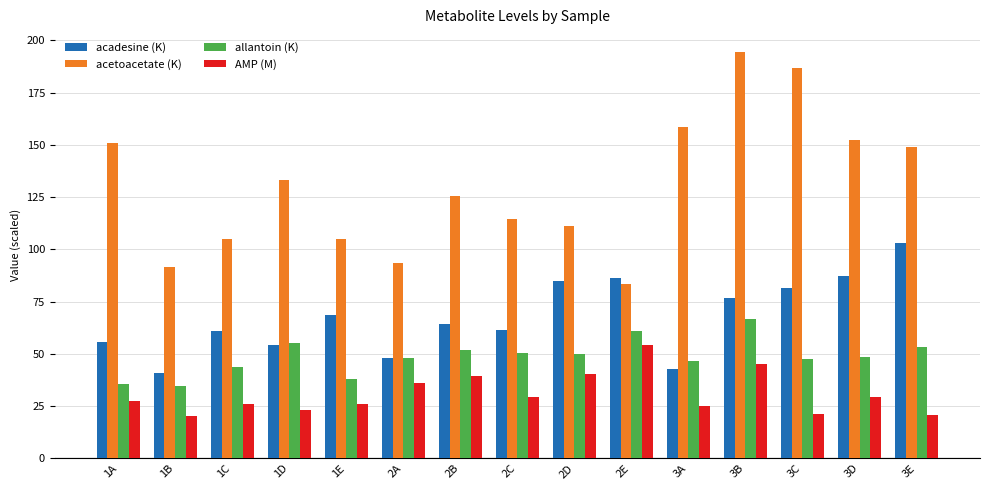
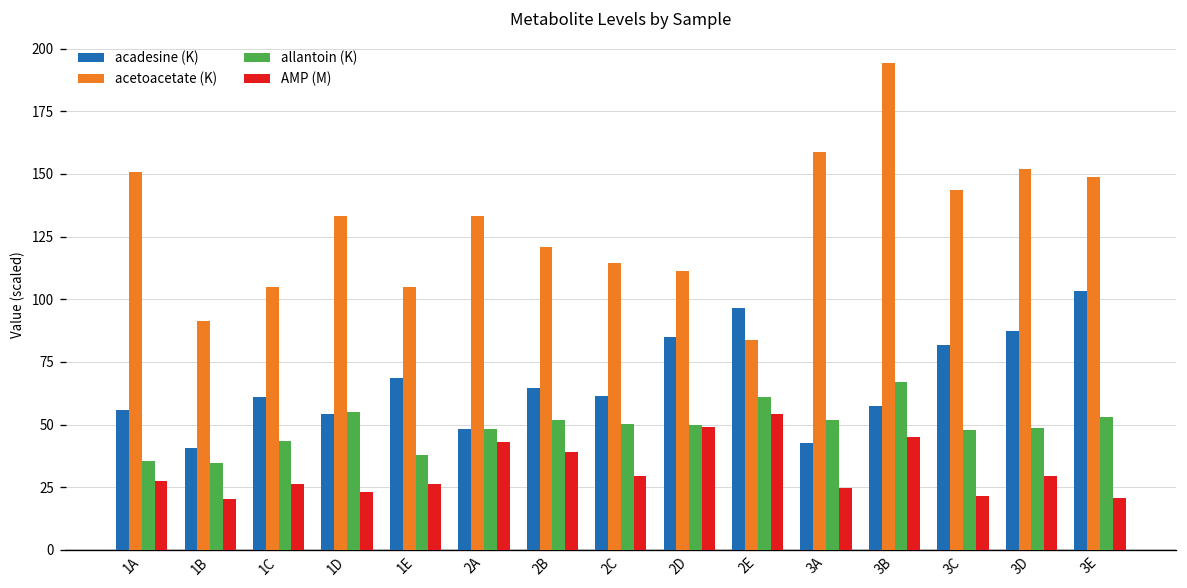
  {
    "acadesine (K)": {
      "1A": 56,
      "1B": 41,
      "1C": 61,
      "1D": 54,
      "1E": 68,
      "2A": 48,
      "2B": 64,
      "2C": 61,
      "2D": 85,
-     "2E": 86,
+     "2E": 97,
      "3A": 43,
-     "3B": 77,
+     "3B": 58,
      "3C": 82,
      "3D": 87,
      "3E": 103
    },
    "acetoacetate (K)": {
      "1A": 151,
      "1B": 92,
      "1C": 105,
      "1D": 133,
      "1E": 105,
-     "2A": 94,
-     "2B": 125,
+     "2A": 133,
+     "2B": 121,
      "2C": 114,
      "2D": 111,
      "2E": 84,
      "3A": 159,
      "3B": 194,
-     "3C": 187,
+     "3C": 143,
      "3D": 152,
      "3E": 149
    },
    "allantoin (K)": {
      "1A": 36,
      "1B": 35,
      "1C": 44,
      "1D": 55,
      "1E": 38,
      "2A": 48,
      "2B": 52,
      "2C": 50,
      "2D": 50,
      "2E": 61,
-     "3A": 47,
+     "3A": 52,
      "3B": 67,
      "3C": 48,
      "3D": 49,
      "3E": 53
    },
    "AMP (M)": {
      "1A": 28,
      "1B": 20,
      "1C": 26,
      "1D": 23,
      "1E": 26,
-     "2A": 36,
+     "2A": 43,
      "2B": 39,
      "2C": 29,
-     "2D": 40,
+     "2D": 49,
      "2E": 54,
      "3A": 25,
      "3B": 45,
      "3C": 21,
      "3D": 29,
      "3E": 21
    }
  }
